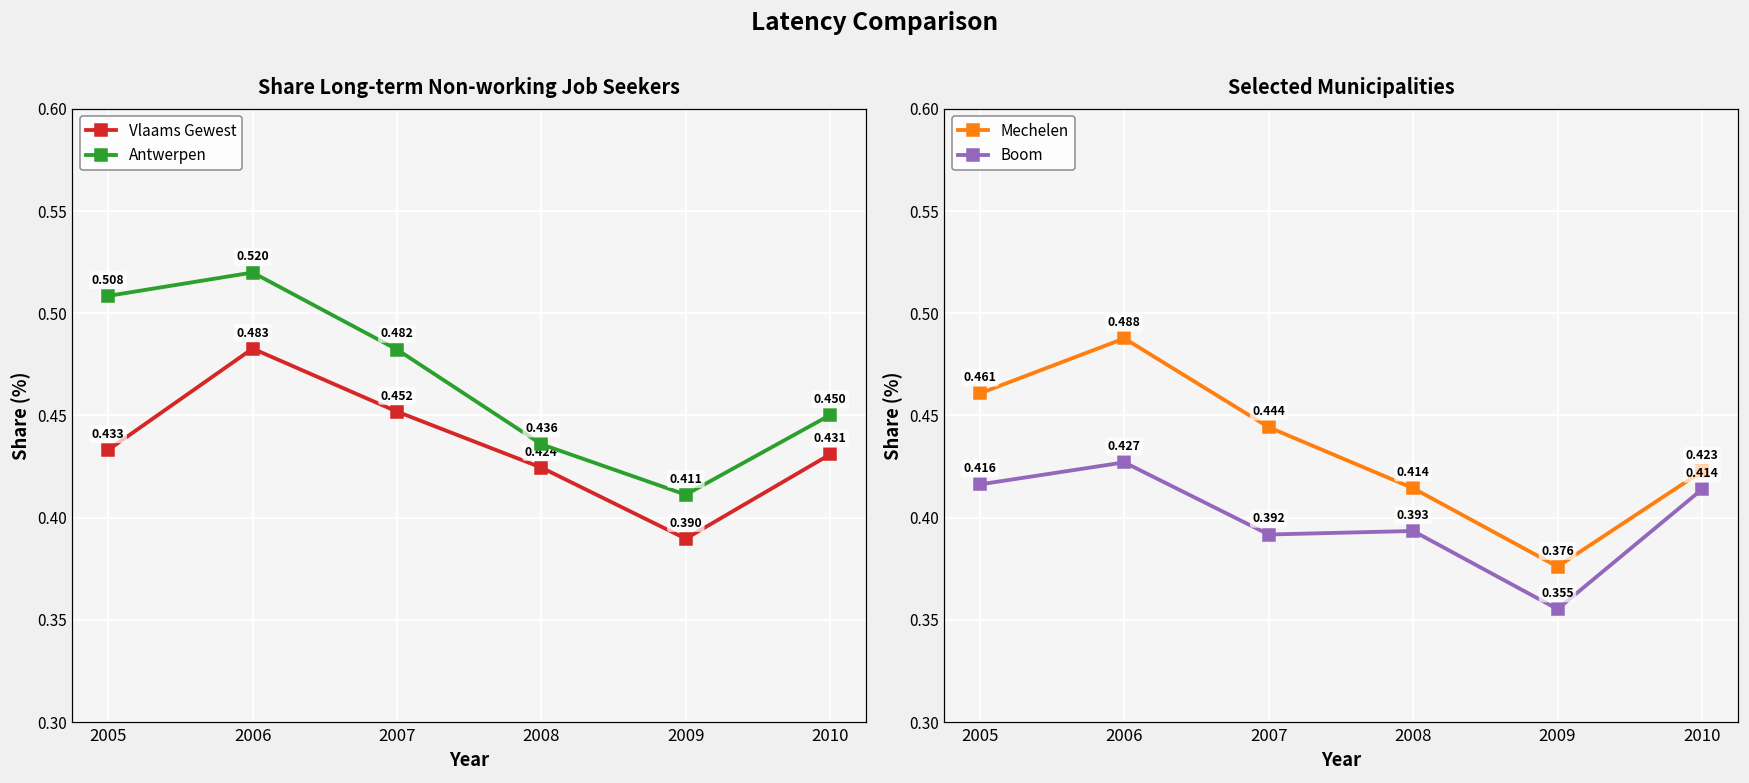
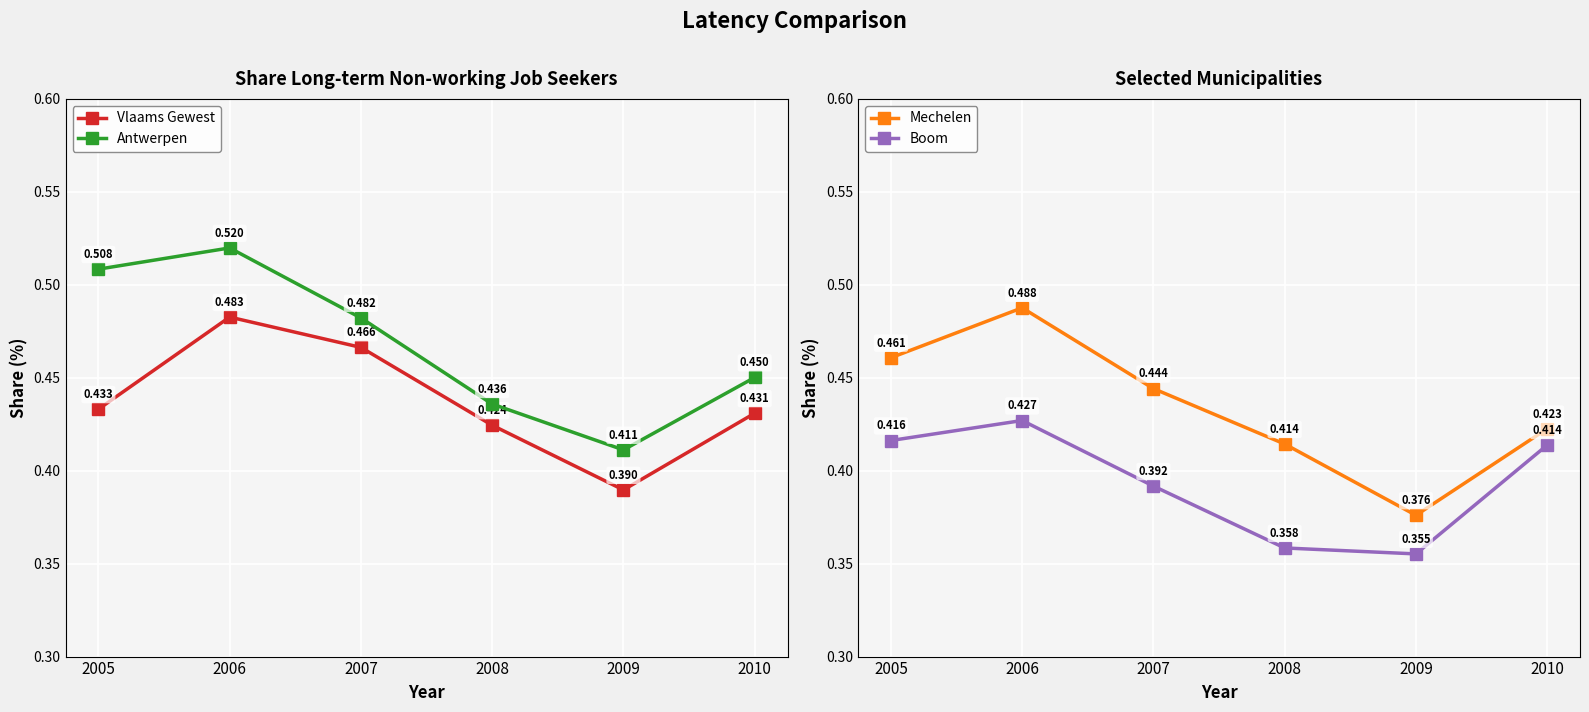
  {
    "Share Long-term Non-working Job Seekers": {
      "Vlaams Gewest": {
-       "2007": 0.452
+       "2007": 0.466
      }
    },
    "Selected Municipalities": {
      "Boom": {
-       "2008": 0.393
+       "2008": 0.358
      }
    }
  }
